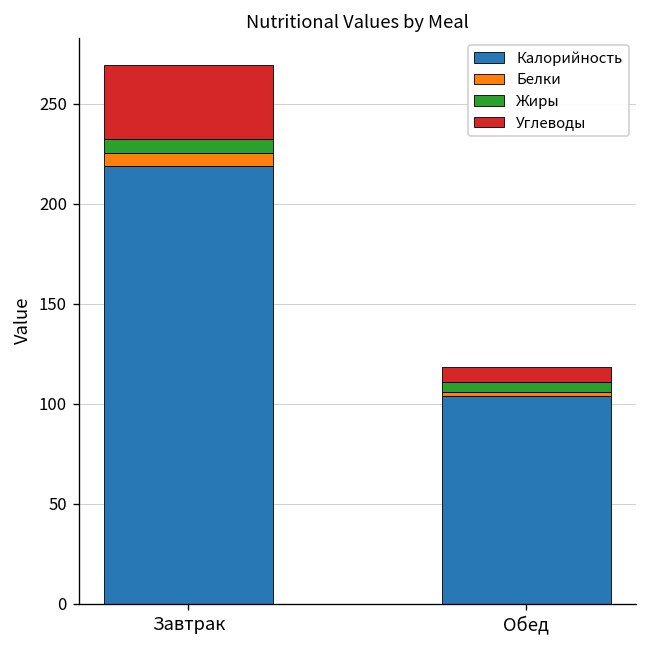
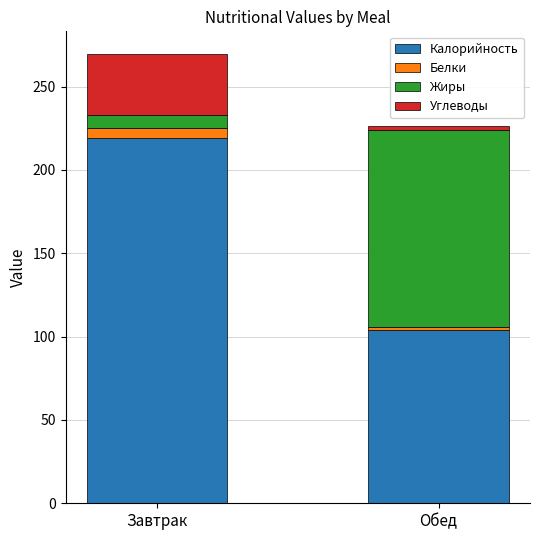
  {
    "Калорийность": {
      "Завтрак": 219,
      "Обед": 104
    },
    "Белки": {
      "Завтрак": 6,
      "Обед": 2
    },
    "Жиры": {
      "Завтрак": 7,
-     "Обед": 5
+     "Обед": 118
    },
    "Углеводы": {
      "Завтрак": 37,
-     "Обед": 8
+     "Обед": 2
    }
  }
